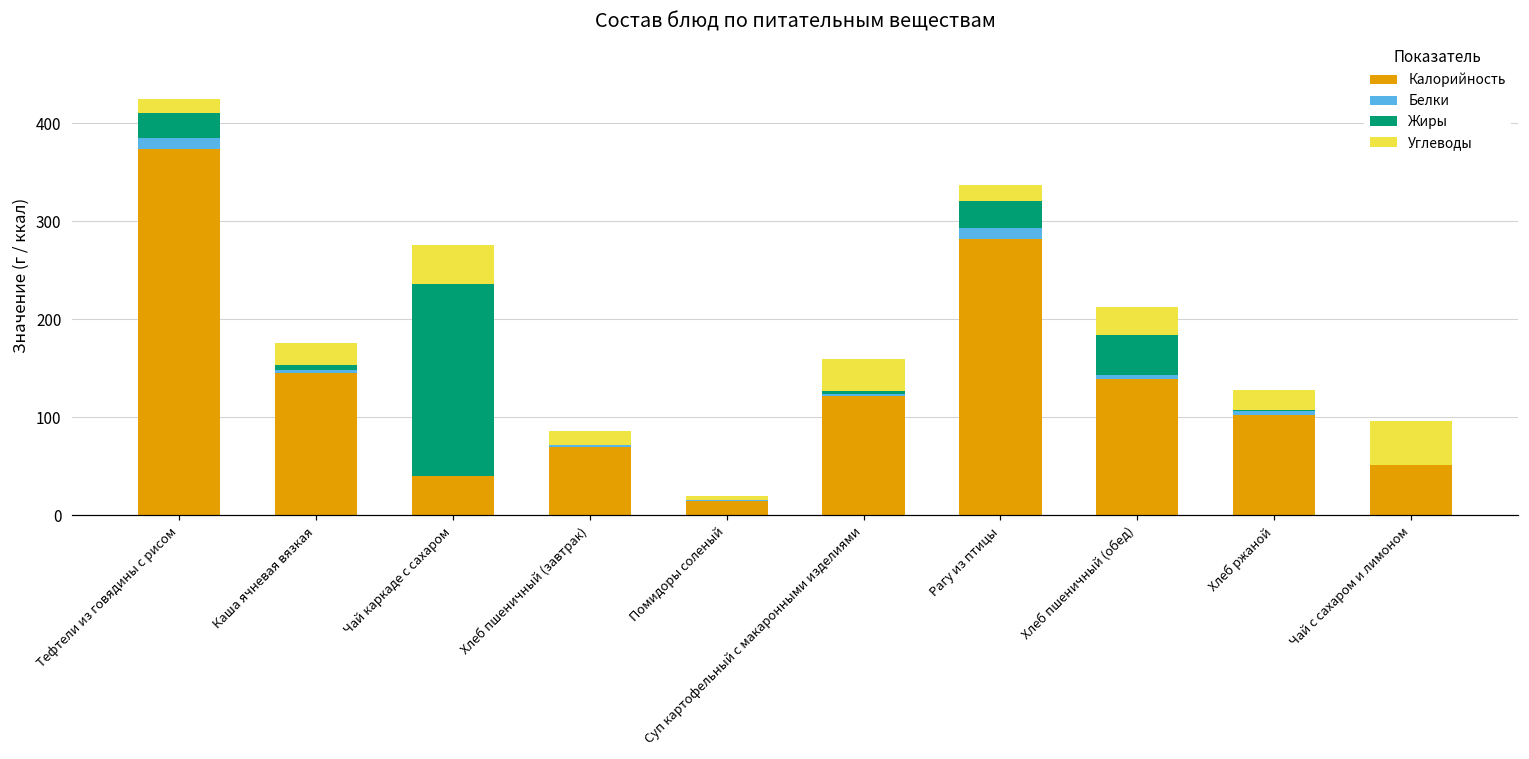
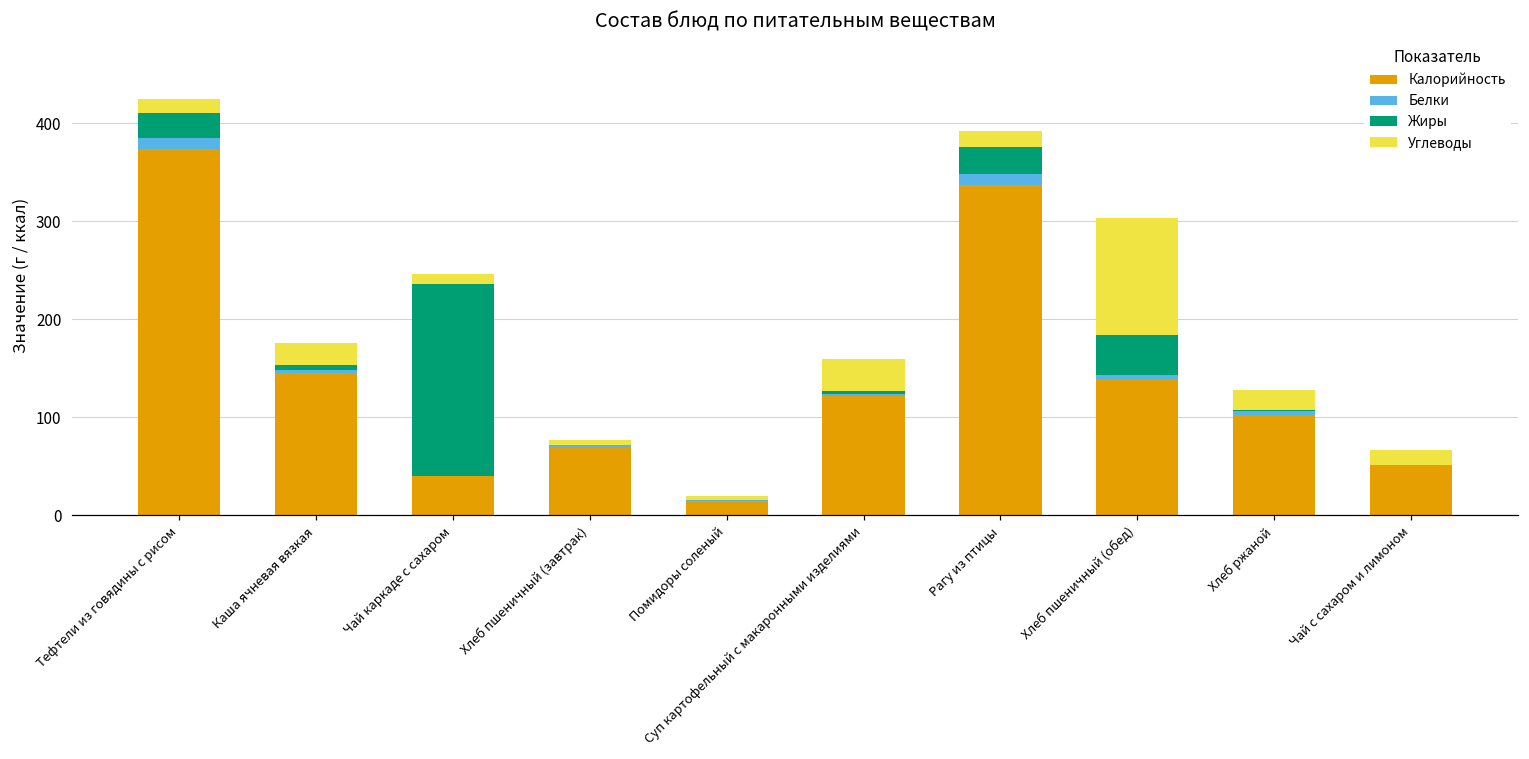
  {
    "Калорийность": {
      "Тефтели из говядины с рисом": 370,
      "Каша ячневая вязкая": 150,
      "Чай каркаде с сахаром": 40,
      "Хлеб пшеничный (завтрак)": 70,
      "Помидоры соленый": 10,
      "Суп картофельный с макаронными изделиями": 120,
-     "Рагу из птицы": 280,
+     "Рагу из птицы": 340,
      "Хлеб пшеничный (обед)": 140,
      "Хлеб ржаной": 100,
      "Чай с сахаром и лимоном": 50
    },
    "Белки": {
      "Тефтели из говядины с рисом": 10,
      "Каша ячневая вязкая": 0,
      "Чай каркаде с сахаром": 0,
      "Рагу из птицы": 10,
      "Хлеб пшеничный (обед)": 0,
      "Хлеб ржаной": 0
    },
    "Жиры": {
      "Тефтели из говядины с рисом": 30,
      "Каша ячневая вязкая": 0,
      "Чай каркаде с сахаром": 200,
      "Рагу из птицы": 30,
      "Хлеб пшеничный (обед)": 40
    },
    "Углеводы": {
      "Тефтели из говядины с рисом": 10,
      "Каша ячневая вязкая": 20,
-     "Чай каркаде с сахаром": 40,
-     "Хлеб пшеничный (завтрак)": 10,
+     "Чай каркаде с сахаром": 10,
+     "Хлеб пшеничный (завтрак)": 0,
      "Помидоры соленый": 0,
      "Суп картофельный с макаронными изделиями": 30,
      "Рагу из птицы": 20,
-     "Хлеб пшеничный (обед)": 30,
+     "Хлеб пшеничный (обед)": 120,
      "Хлеб ржаной": 20,
-     "Чай с сахаром и лимоном": 50
+     "Чай с сахаром и лимоном": 20
    }
  }
